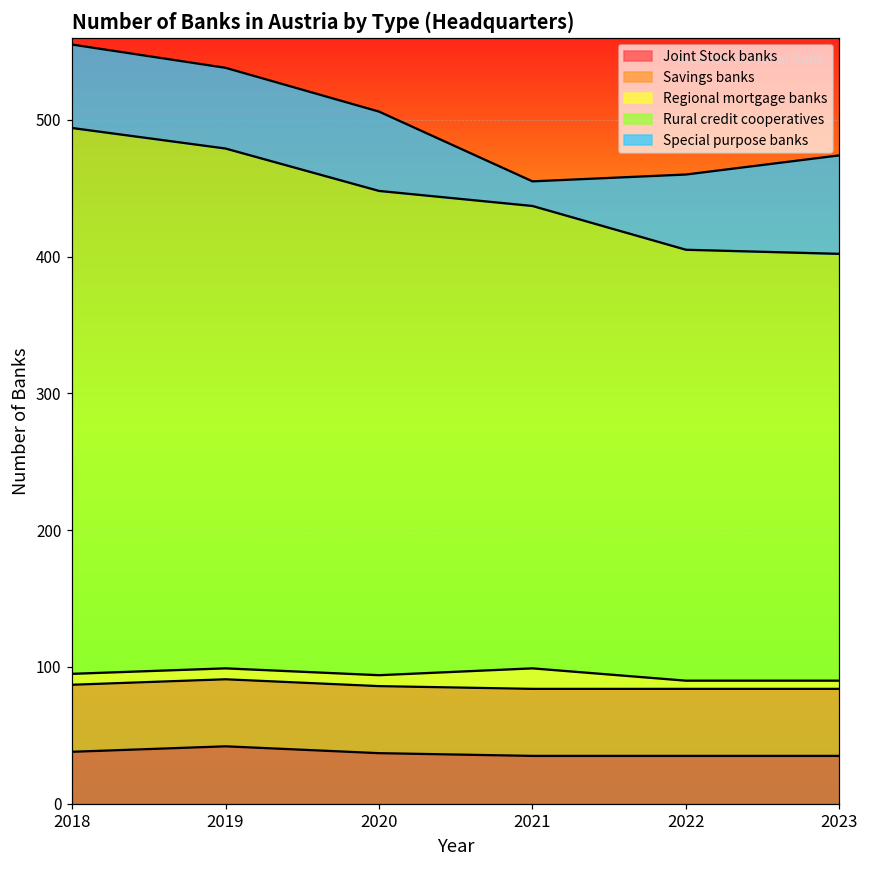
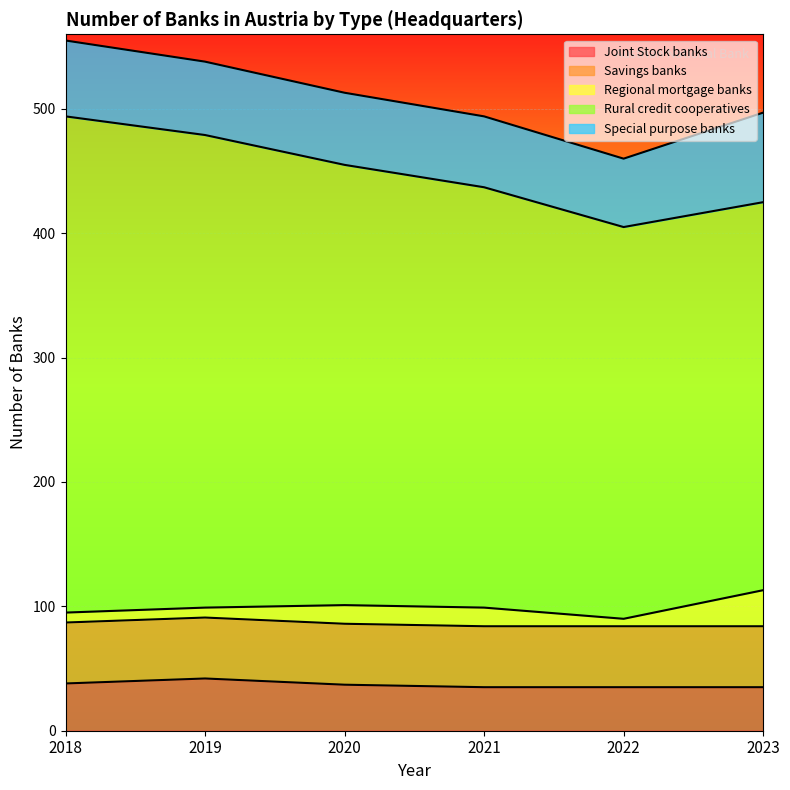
  {
    "Joint Stock banks": {
      "2018": 38,
      "2019": 42,
      "2020": 37,
      "2021": 35,
      "2022": 35,
      "2023": 35
    },
    "Savings banks": {
      "2018": 49,
      "2019": 49,
      "2020": 49,
      "2021": 49,
      "2022": 49,
      "2023": 49
    },
    "Regional mortgage banks": {
      "2018": 8,
      "2019": 8,
-     "2020": 8,
+     "2020": 15,
      "2021": 15,
      "2022": 6,
-     "2023": 6
+     "2023": 29
    },
    "Rural credit cooperatives": {
      "2018": 399,
      "2019": 380,
      "2020": 354,
      "2021": 338,
      "2022": 315,
      "2023": 312
    },
    "Special purpose banks": {
      "2018": 61,
      "2019": 59,
      "2020": 58,
-     "2021": 18,
+     "2021": 57,
      "2022": 55,
      "2023": 72
    }
  }
